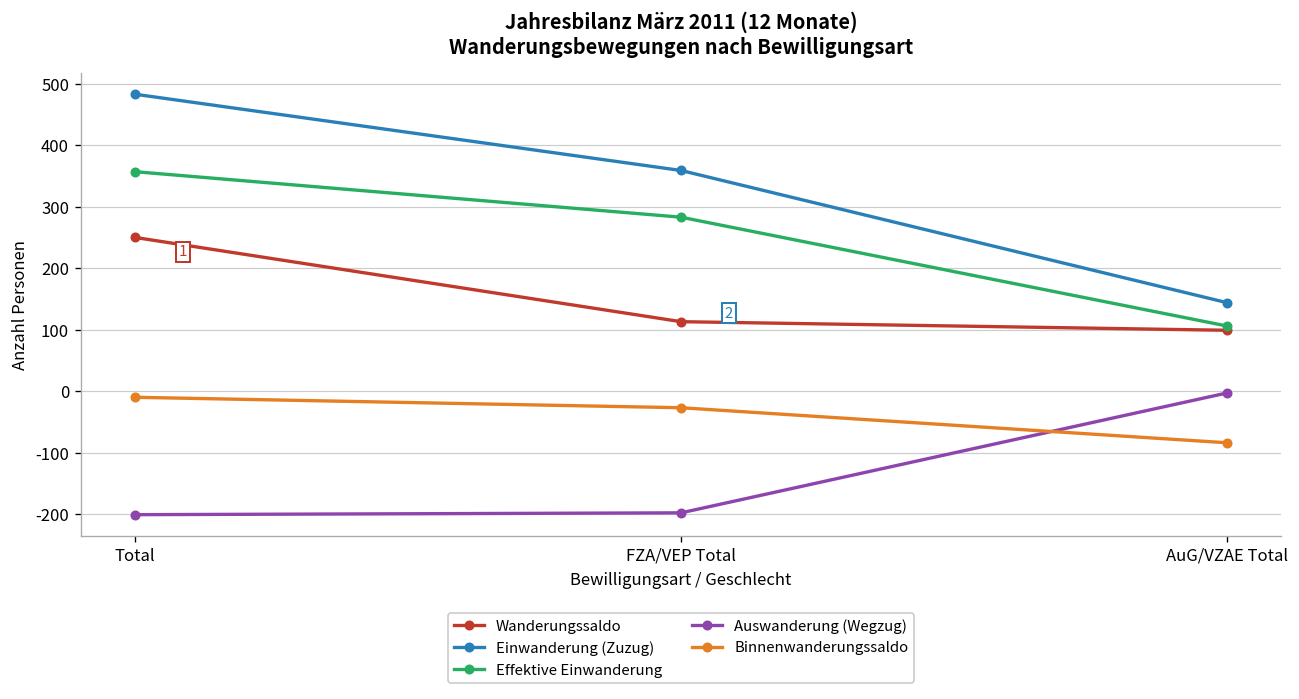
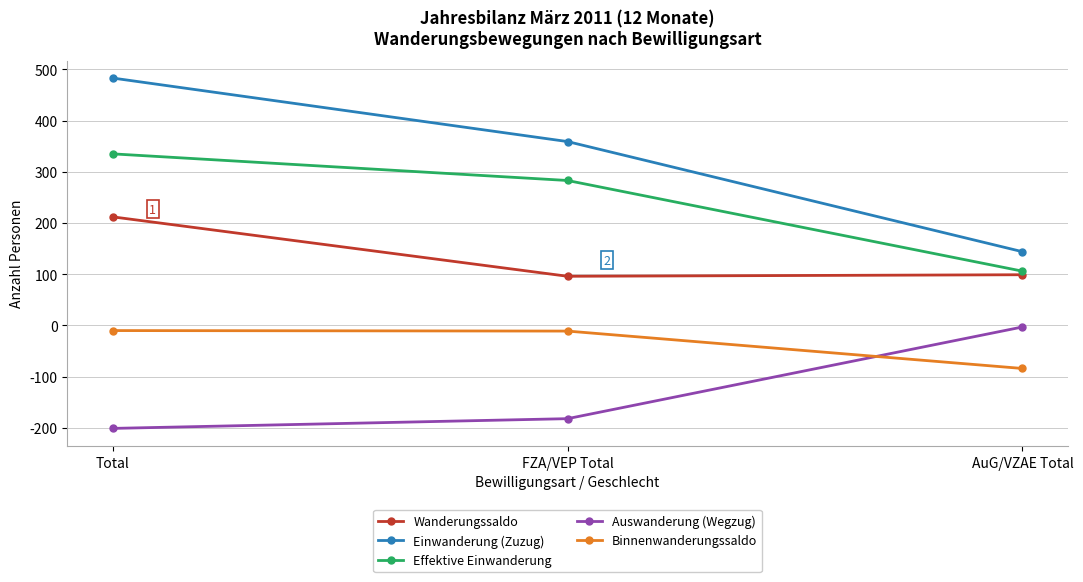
  {
    "Wanderungssaldo": {
-     "Total": 250,
-     "FZA/VEP Total": 110,
+     "Total": 210,
+     "FZA/VEP Total": 100,
      "AuG/VZAE Total": 100
    },
    "Einwanderung (Zuzug)": {
      "Total": 480,
      "FZA/VEP Total": 360,
      "AuG/VZAE Total": 140
    },
    "Effektive Einwanderung": {
-     "Total": 360,
+     "Total": 340,
      "FZA/VEP Total": 280,
      "AuG/VZAE Total": 110
    },
    "Auswanderung (Wegzug)": {
      "Total": -200,
-     "FZA/VEP Total": -200,
+     "FZA/VEP Total": -180,
      "AuG/VZAE Total": 0
    },
    "Binnenwanderungssaldo": {
      "Total": -10,
-     "FZA/VEP Total": -30,
+     "FZA/VEP Total": -10,
      "AuG/VZAE Total": -80
    }
  }
